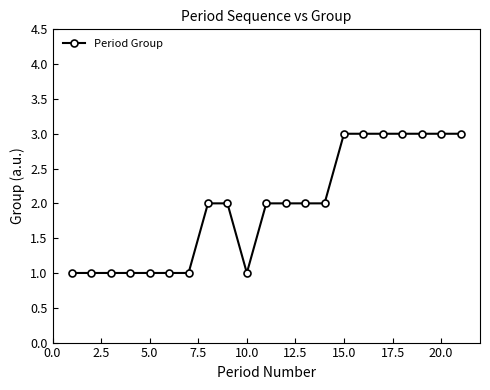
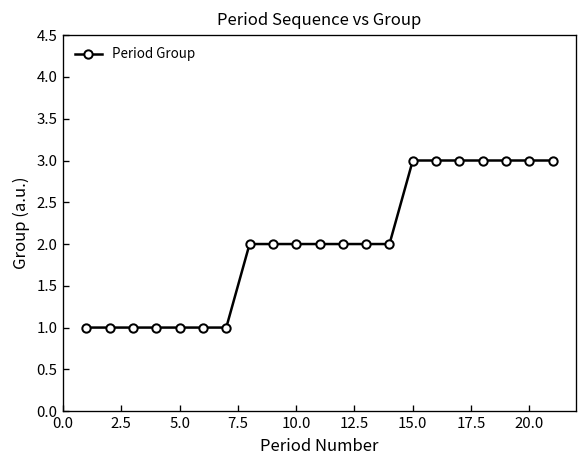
  {
    "5.0": 1,
-   "10.0": 1,
+   "10.0": 2,
    "15.0": 3,
    "20.0": 3
  }
